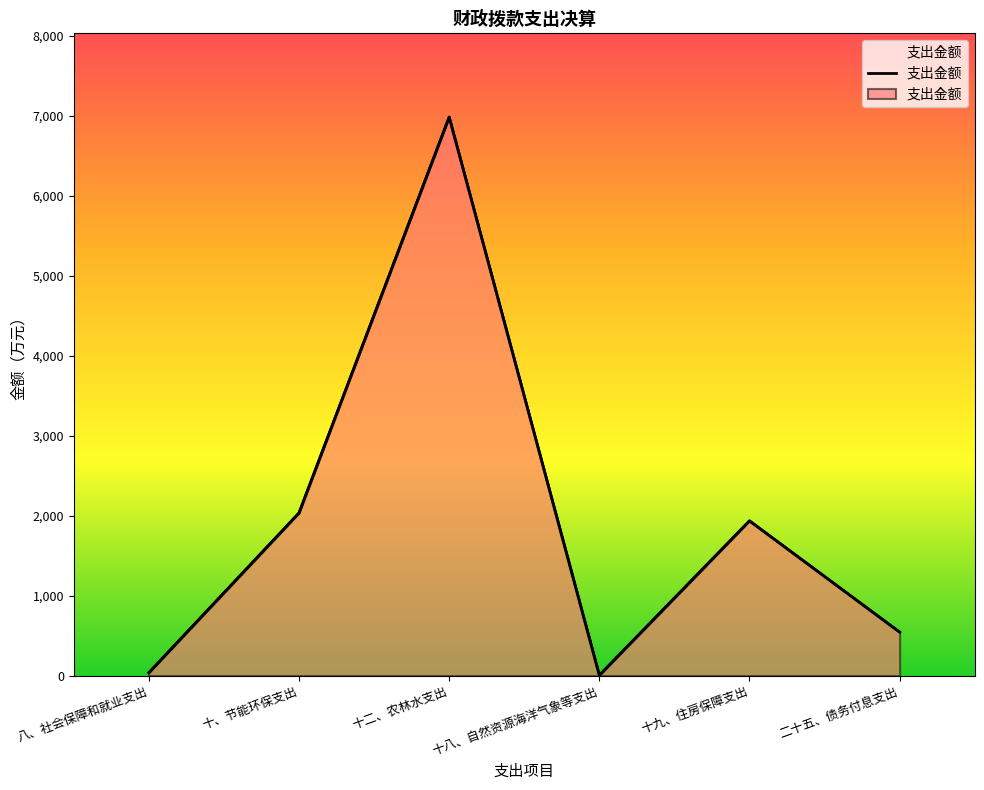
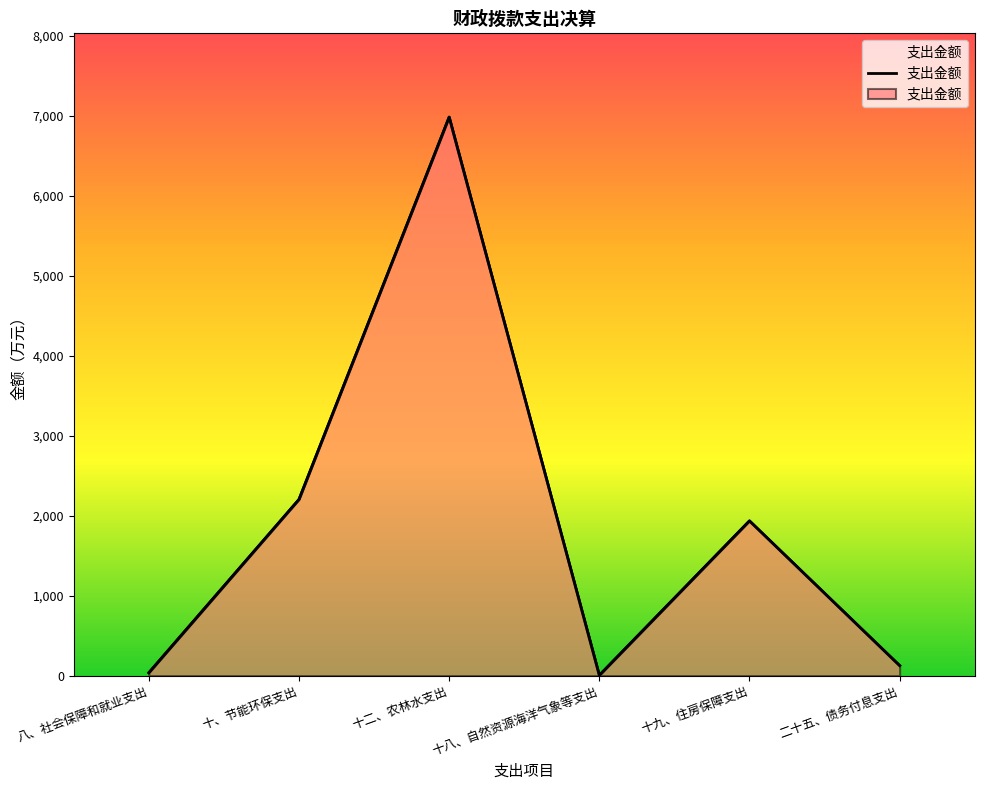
  {
    "八、社会保障和就业支出": "0",
-   "十、节能环保支出": "2,000",
+   "十、节能环保支出": "2,200",
    "十二、农林水支出": "7,000",
    "十八、自然资源海洋气象等支出": "0",
    "十九、住房保障支出": "1,900",
-   "二十五、债务付息支出": "500"
+   "二十五、债务付息支出": "100"
  }
